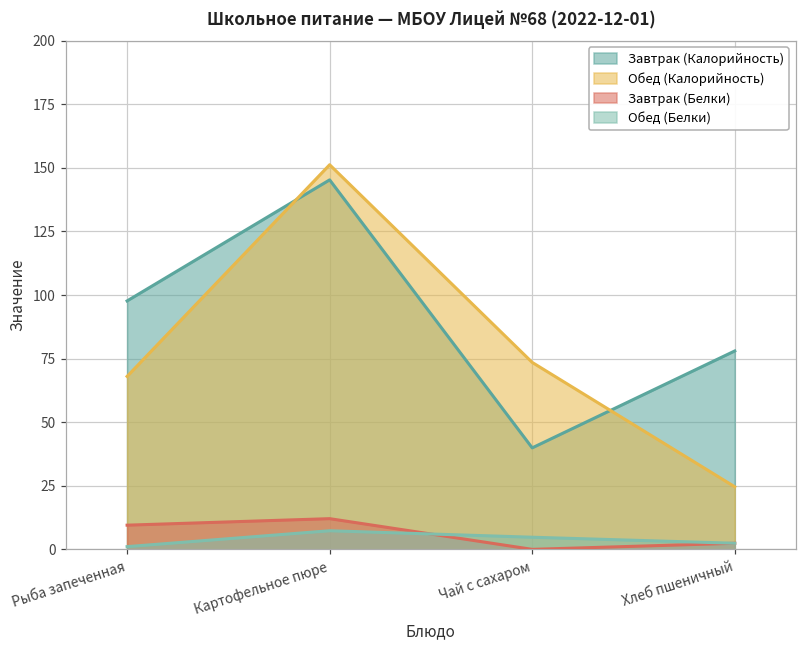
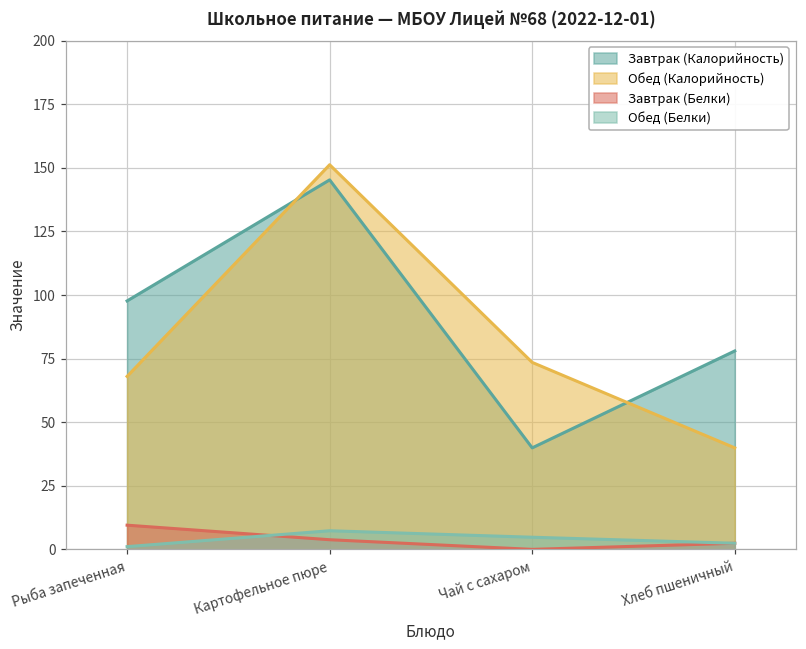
  {
    "Обед (Калорийность)": {
      "Рыба запеченная": 68,
      "Картофельное пюре": 151,
      "Чай с сахаром": 74,
-     "Хлеб пшеничный": 25
+     "Хлеб пшеничный": 40
    },
    "Завтрак (Белки)": {
      "Рыба запеченная": 10,
-     "Картофельное пюре": 12,
+     "Картофельное пюре": 4,
      "Чай с сахаром": 0
    }
  }
